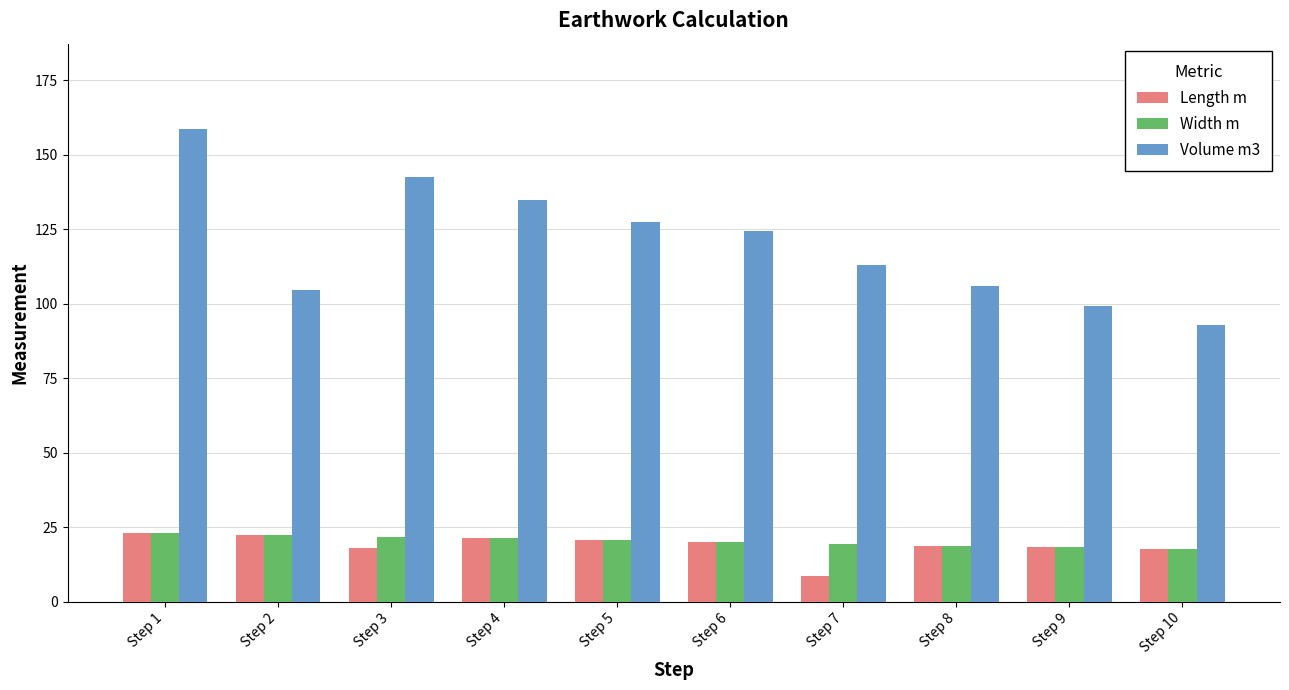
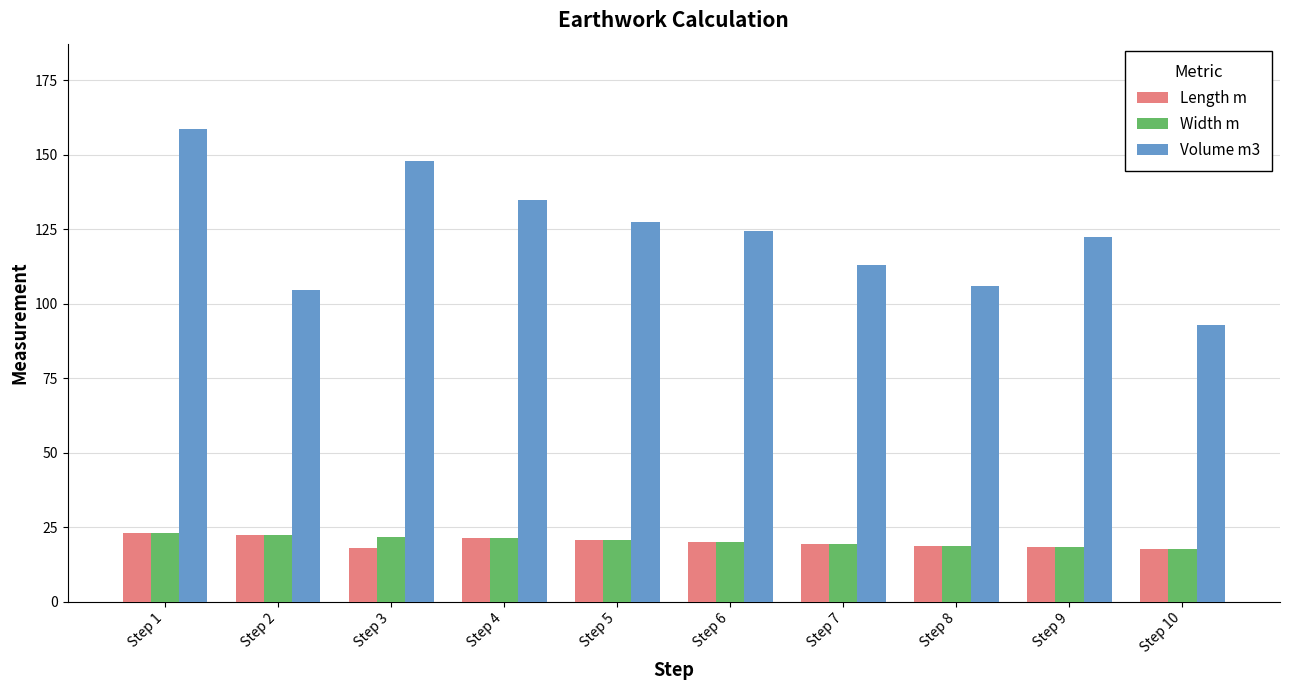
  {
    "Length m": {
      "Step 1": 23,
      "Step 2": 22,
      "Step 3": 18,
      "Step 4": 21,
      "Step 5": 21,
      "Step 6": 20,
-     "Step 7": 9,
+     "Step 7": 19,
      "Step 8": 19,
      "Step 9": 18,
      "Step 10": 18
    },
    "Width m": {
      "Step 1": 23,
      "Step 2": 22,
      "Step 3": 22,
      "Step 4": 21,
      "Step 5": 21,
      "Step 6": 20,
      "Step 7": 19,
      "Step 8": 19,
      "Step 9": 18,
      "Step 10": 18
    },
    "Volume m3": {
      "Step 1": 159,
      "Step 2": 105,
-     "Step 3": 143,
+     "Step 3": 148,
      "Step 4": 135,
      "Step 5": 127,
      "Step 6": 124,
      "Step 7": 113,
      "Step 8": 106,
-     "Step 9": 99,
+     "Step 9": 122,
      "Step 10": 93
    }
  }
